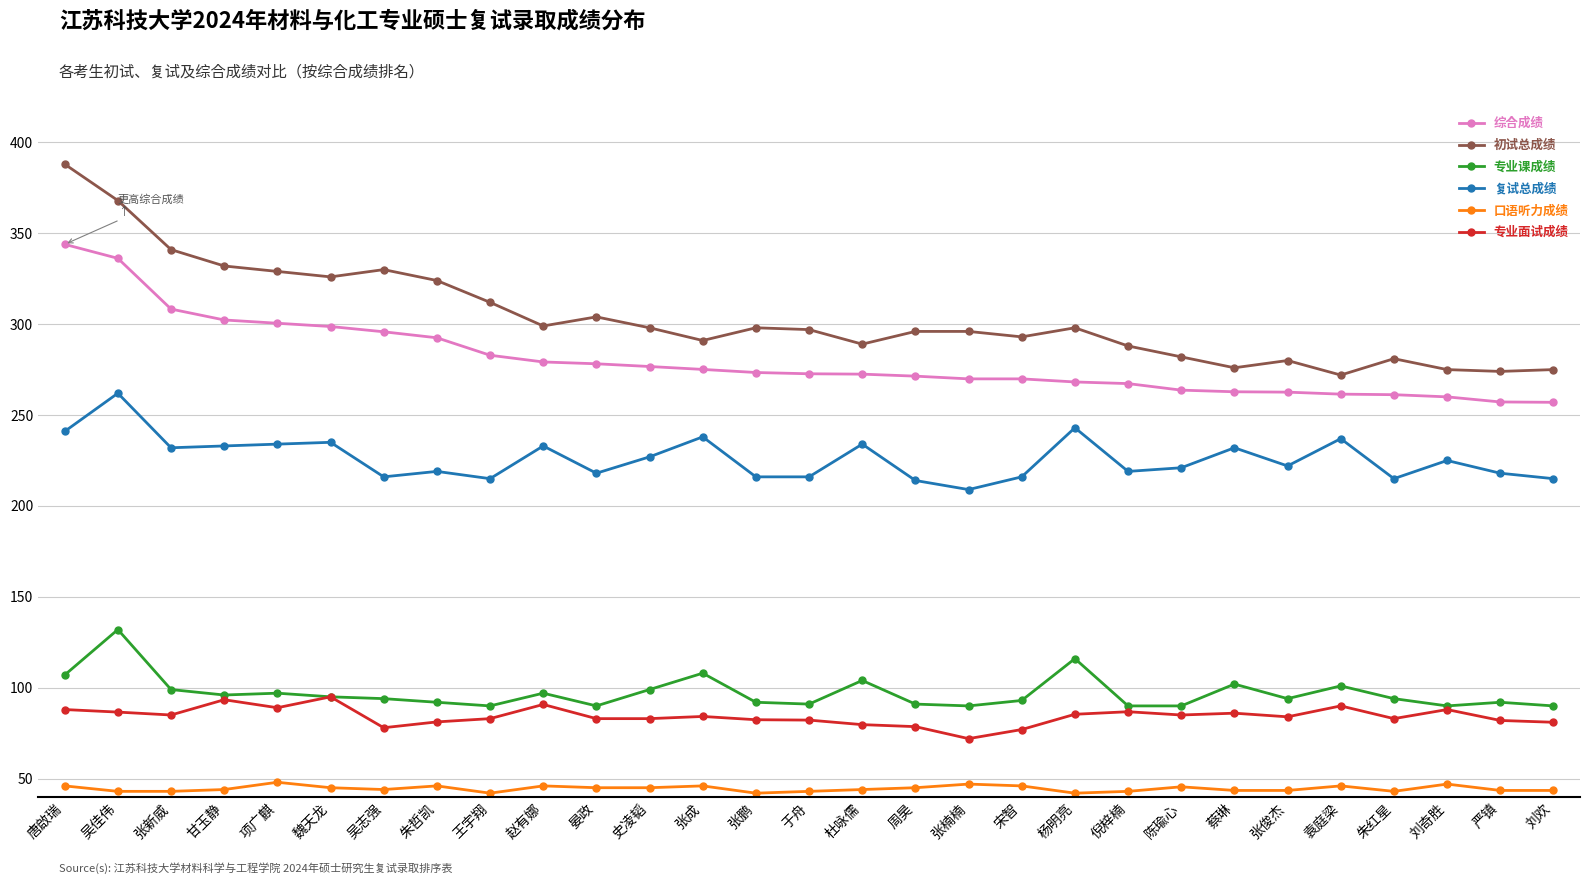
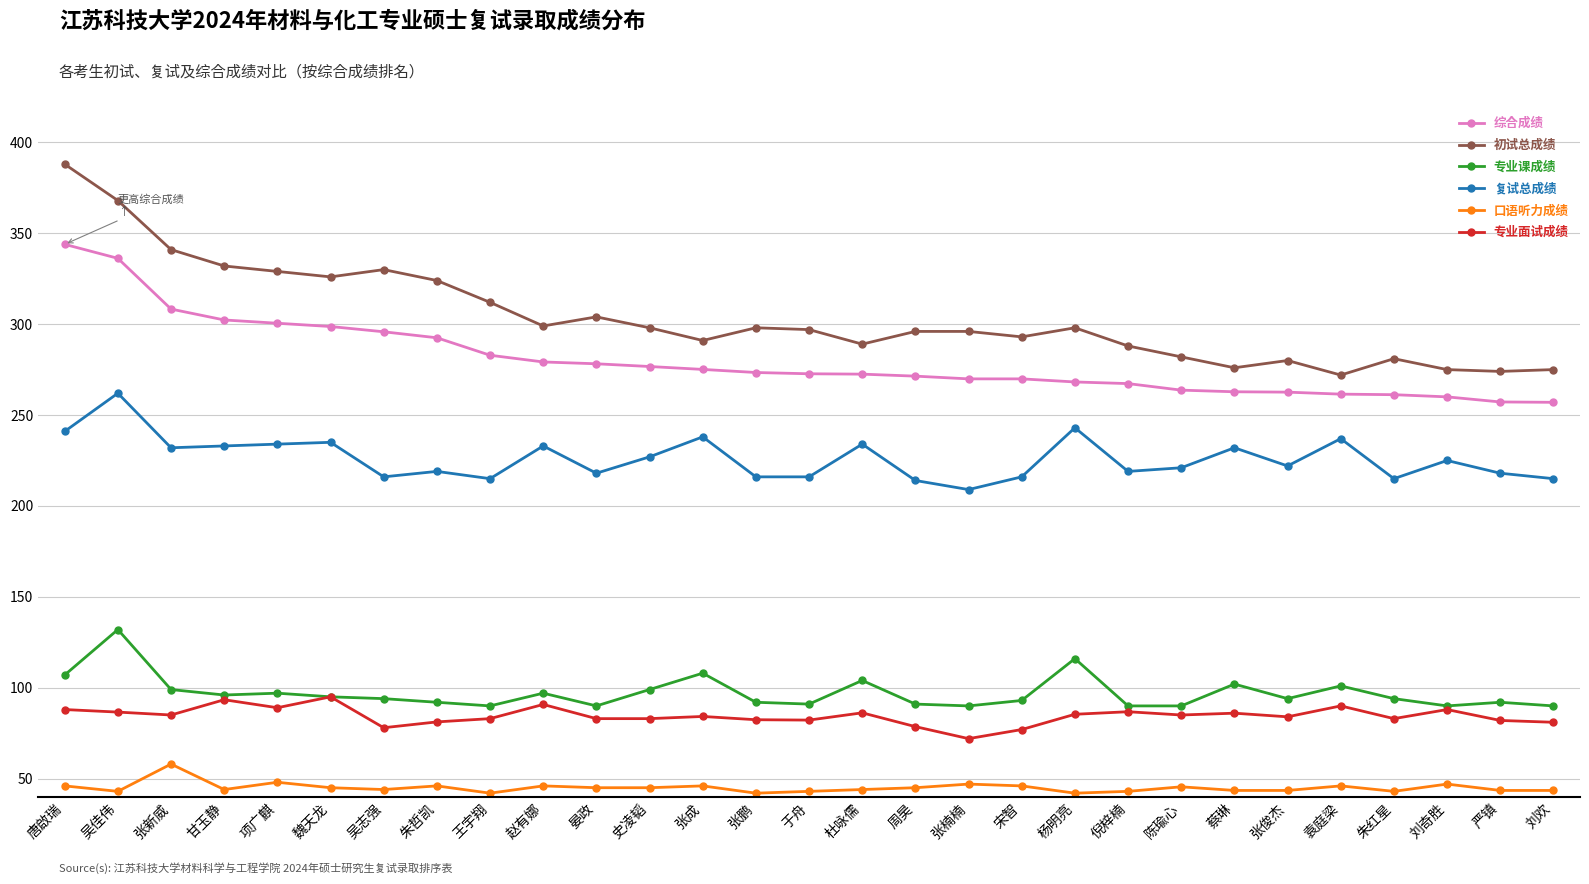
  {
    "综合成绩": {
      "唐啟瑞": 344,
      "吴佳伟": 336,
      "张新威": 308,
      "甘玉静": 302,
      "项广麒": 301,
      "魏天龙": 299,
      "吴志强": 296,
      "朱哲凯": 293,
      "王宇翔": 283,
      "赵有娜": 279,
      "晏政": 278,
      "史凌韬": 277,
      "张成": 275,
      "张鹏": 273,
      "于舟": 273,
      "杜咏儒": 273,
      "周昊": 271,
      "张楠楠": 270,
      "宋智": 270,
      "杨明亮": 268,
      "倪梓楠": 267,
      "陈瑜心": 264,
      "蔡琳": 263,
      "张俊杰": 263,
      "袁庭梁": 262,
      "朱红星": 261,
      "刘奇胜": 260,
      "严镇": 257,
      "刘欢": 257
    },
    "初试总成绩": {
      "唐啟瑞": 388,
      "吴佳伟": 368,
      "张新威": 341,
      "甘玉静": 332,
      "项广麒": 329,
      "魏天龙": 326,
      "吴志强": 330,
      "朱哲凯": 324,
      "王宇翔": 312,
      "赵有娜": 299,
      "晏政": 304,
      "史凌韬": 298,
      "张成": 291,
      "张鹏": 298,
      "于舟": 297,
      "杜咏儒": 289,
      "周昊": 296,
      "张楠楠": 296,
      "宋智": 293,
      "杨明亮": 298,
      "倪梓楠": 288,
      "陈瑜心": 282,
      "蔡琳": 276,
      "张俊杰": 280,
      "袁庭梁": 272,
      "朱红星": 281,
      "刘奇胜": 275,
      "严镇": 274,
      "刘欢": 275
    },
    "专业课成绩": {
      "唐啟瑞": 107,
      "吴佳伟": 132,
      "张新威": 99,
      "甘玉静": 96,
      "项广麒": 97,
      "吴志强": 94,
      "朱哲凯": 92,
      "王宇翔": 90,
      "赵有娜": 97,
      "晏政": 90,
      "史凌韬": 99,
      "张成": 108,
      "张鹏": 92,
      "于舟": 91,
      "杜咏儒": 104,
      "周昊": 91,
      "张楠楠": 90,
      "宋智": 93,
      "杨明亮": 116,
      "倪梓楠": 90,
      "陈瑜心": 90,
      "蔡琳": 102,
      "张俊杰": 94,
      "袁庭梁": 101,
      "朱红星": 94,
      "刘奇胜": 90,
      "严镇": 92,
      "刘欢": 90
    },
    "复试总成绩": {
      "唐啟瑞": 241,
      "吴佳伟": 262,
      "张新威": 232,
      "甘玉静": 233,
      "项广麒": 234,
      "魏天龙": 235,
      "吴志强": 216,
      "朱哲凯": 219,
      "王宇翔": 215,
      "赵有娜": 233,
      "晏政": 218,
      "史凌韬": 227,
      "张成": 238,
      "张鹏": 216,
      "于舟": 216,
      "杜咏儒": 234,
      "周昊": 214,
      "张楠楠": 209,
      "宋智": 216,
      "杨明亮": 243,
      "倪梓楠": 219,
      "陈瑜心": 221,
      "蔡琳": 232,
      "张俊杰": 222,
      "袁庭梁": 237,
      "朱红星": 215,
      "刘奇胜": 225,
      "严镇": 218,
      "刘欢": 215
    },
    "口语听力成绩": {
      "唐啟瑞": 46,
      "吴佳伟": 43,
-     "张新威": 43,
+     "张新威": 58,
      "甘玉静": 44,
      "项广麒": 48,
      "魏天龙": 45,
      "吴志强": 44,
      "朱哲凯": 46,
      "王宇翔": 42,
      "赵有娜": 46,
      "晏政": 45,
      "史凌韬": 45,
      "张成": 46,
      "张鹏": 42,
      "于舟": 43,
      "杜咏儒": 44,
      "周昊": 45,
      "张楠楠": 47,
      "宋智": 46,
      "杨明亮": 42,
      "倪梓楠": 43,
      "陈瑜心": 46,
      "蔡琳": 44,
      "张俊杰": 44,
      "袁庭梁": 46,
      "朱红星": 43,
      "刘奇胜": 47,
      "严镇": 44,
      "刘欢": 44
    },
    "专业面试成绩": {
      "唐啟瑞": 88,
      "吴佳伟": 87,
      "张新威": 85,
      "甘玉静": 93,
      "项广麒": 89,
      "吴志强": 78,
      "朱哲凯": 81,
      "王宇翔": 83,
      "赵有娜": 91,
      "晏政": 83,
      "史凌韬": 83,
      "张成": 84,
      "张鹏": 82,
      "于舟": 82,
-     "杜咏儒": 80,
+     "杜咏儒": 86,
      "周昊": 79,
      "张楠楠": 72,
      "宋智": 77,
      "杨明亮": 85,
      "倪梓楠": 87,
      "陈瑜心": 85,
      "蔡琳": 86,
      "张俊杰": 84,
      "袁庭梁": 90,
      "朱红星": 83,
      "刘奇胜": 88,
      "严镇": 82,
      "刘欢": 81
    }
  }
